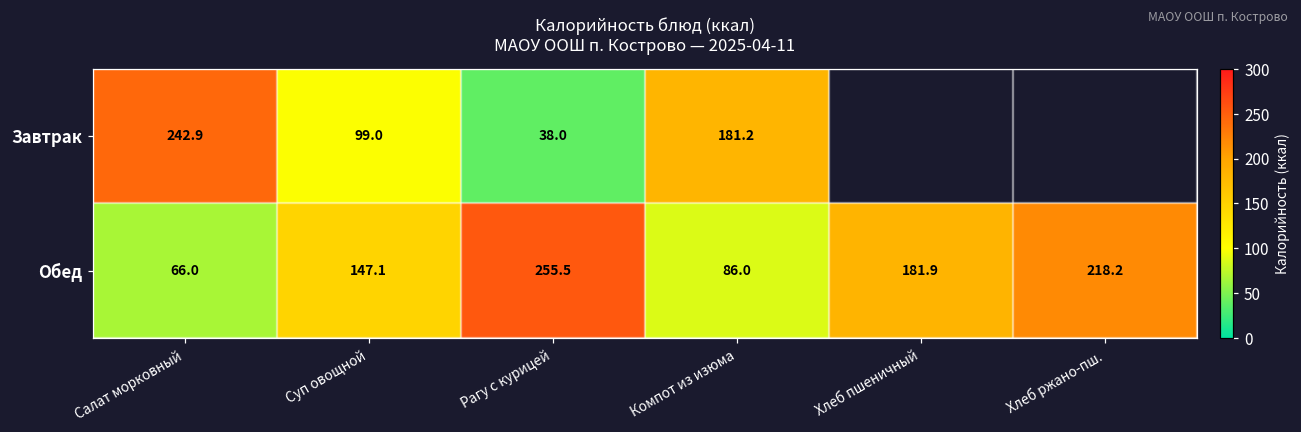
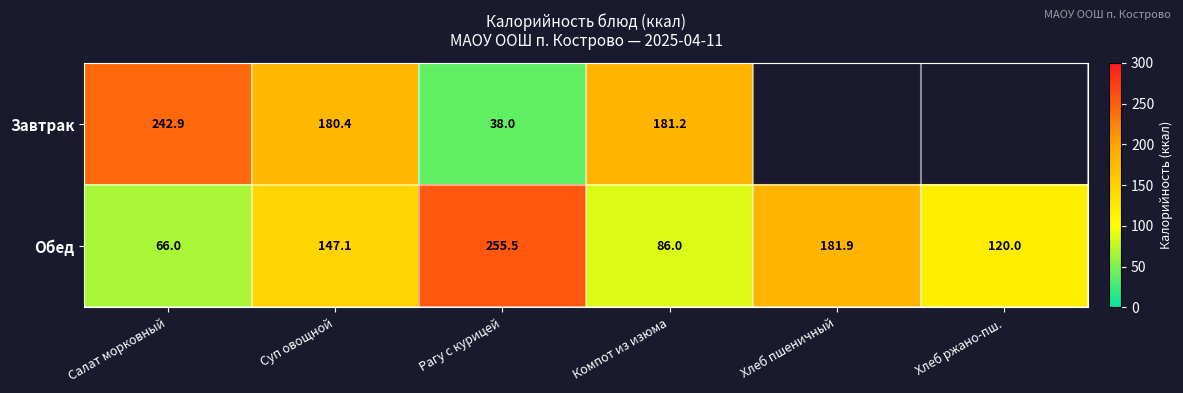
  {
    "Завтрак": {
      "Салат морковный": 242.9,
-     "Суп овощной": 99.0,
+     "Суп овощной": 180.4,
      "Рагу с курицей": 38.0,
      "Компот из изюма": 181.2
    },
    "Обед": {
      "Салат морковный": 66.0,
      "Суп овощной": 147.1,
      "Рагу с курицей": 255.5,
      "Компот из изюма": 86.0,
      "Хлеб пшеничный": 181.9,
-     "Хлеб ржано-пш.": 218.2
+     "Хлеб ржано-пш.": 120.0
    }
  }
